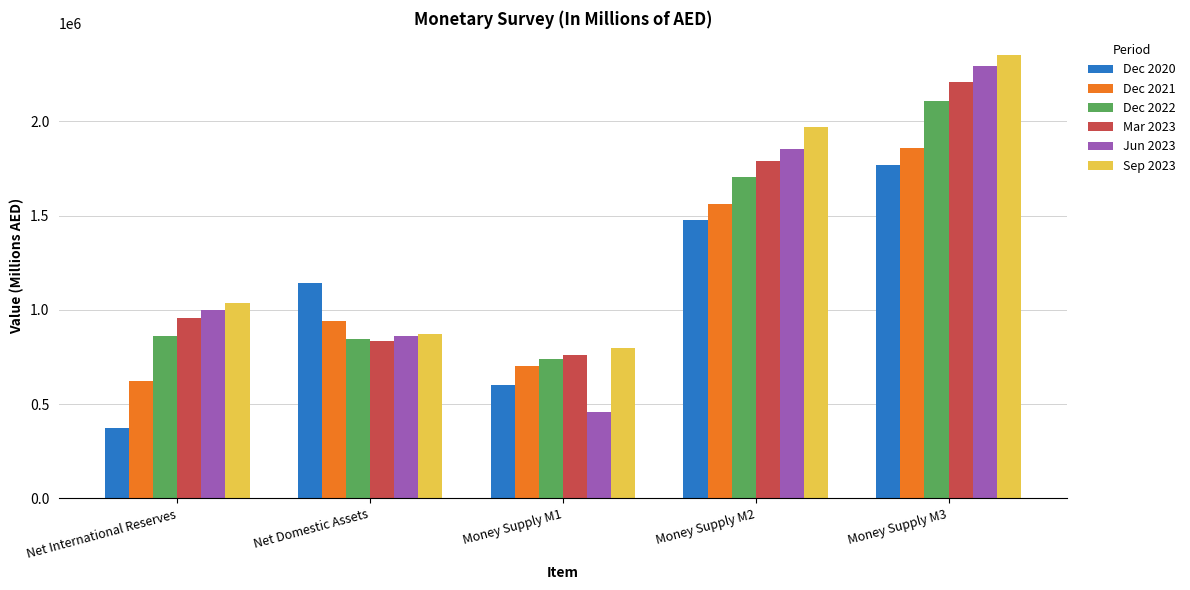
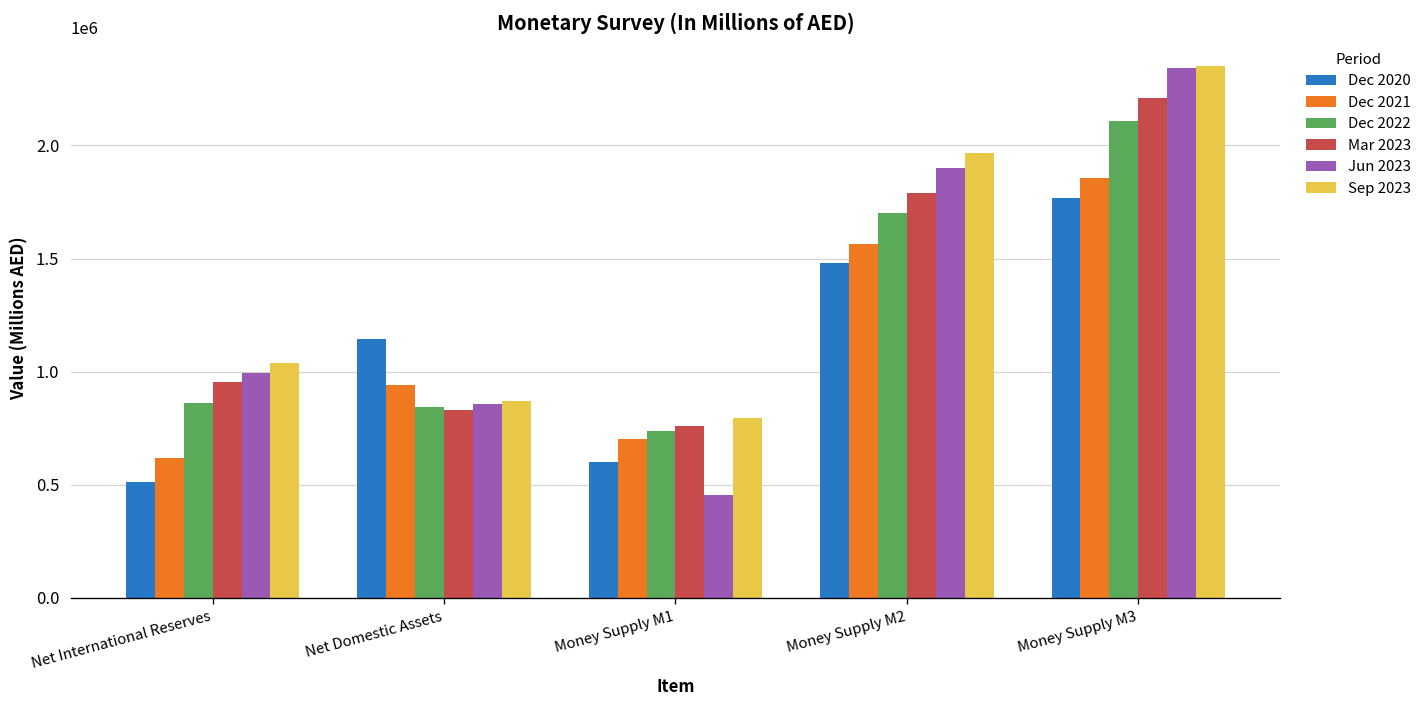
  {
    "Dec 2020": {
-     "Net International Reserves": 370000,
+     "Net International Reserves": 510000,
      "Net Domestic Assets": 1140000,
      "Money Supply M1": 600000,
      "Money Supply M2": 1480000,
      "Money Supply M3": 1770000
    },
    "Dec 2021": {
      "Net International Reserves": 620000,
      "Net Domestic Assets": 940000,
      "Money Supply M1": 700000,
      "Money Supply M2": 1560000,
      "Money Supply M3": 1860000
    },
    "Dec 2022": {
      "Net International Reserves": 860000,
      "Net Domestic Assets": 840000,
      "Money Supply M1": 740000,
      "Money Supply M2": 1700000,
      "Money Supply M3": 2110000
    },
    "Mar 2023": {
      "Net International Reserves": 960000,
      "Net Domestic Assets": 830000,
      "Money Supply M1": 760000,
      "Money Supply M2": 1790000,
      "Money Supply M3": 2210000
    },
    "Jun 2023": {
      "Net International Reserves": 1000000,
      "Net Domestic Assets": 860000,
      "Money Supply M1": 460000,
-     "Money Supply M2": 1860000,
-     "Money Supply M3": 2290000
+     "Money Supply M2": 1900000,
+     "Money Supply M3": 2340000
    },
    "Sep 2023": {
      "Net International Reserves": 1040000,
      "Net Domestic Assets": 870000,
      "Money Supply M1": 800000,
      "Money Supply M2": 1970000,
      "Money Supply M3": 2350000
    }
  }
